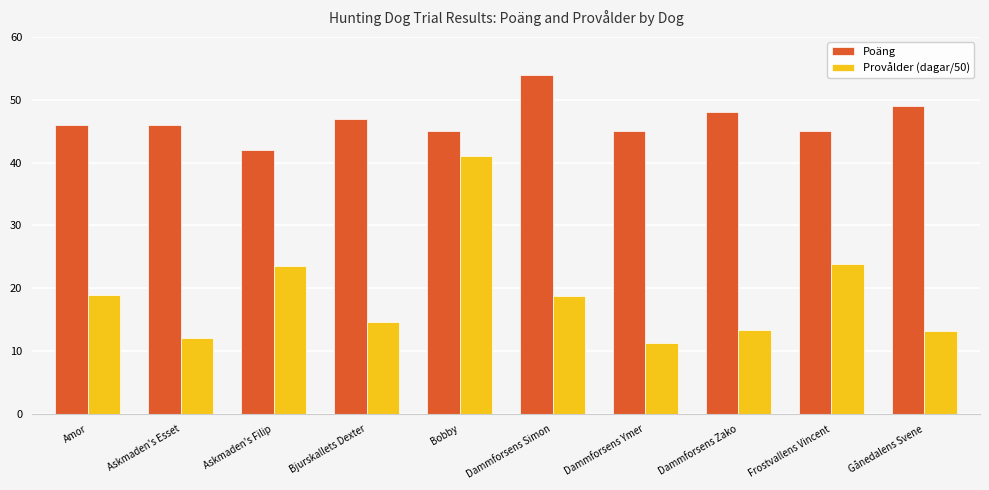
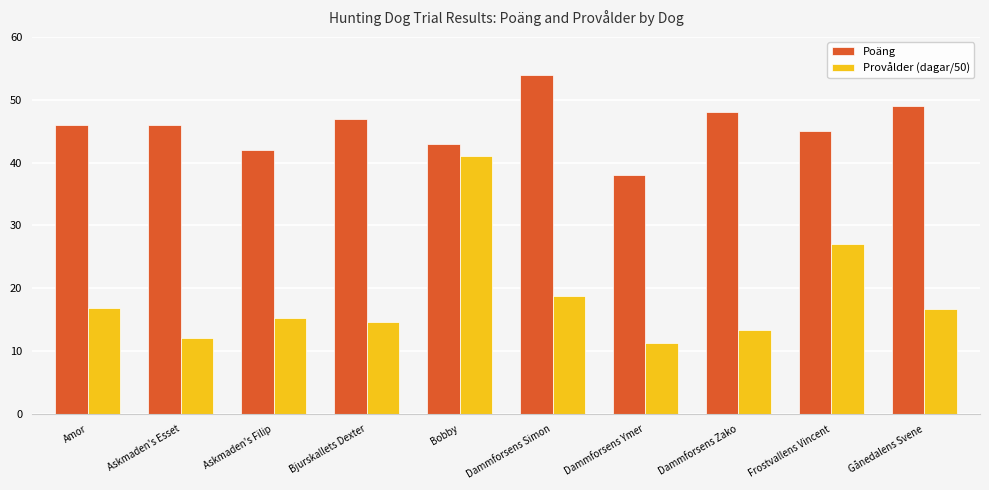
  {
    "Poäng": {
      "Amor": 46,
      "Askmaden's Esset": 46,
      "Askmaden's Filip": 42,
      "Bjurskallets Dexter": 47,
-     "Bobby": 45,
+     "Bobby": 43,
      "Dammforsens Simon": 54,
-     "Dammforsens Ymer": 45,
+     "Dammforsens Ymer": 38,
      "Dammforsens Zako": 48,
      "Frostvallens Vincent": 45,
      "Gånedalens Svene": 49
    },
    "Provålder (dagar/50)": {
-     "Amor": 19,
+     "Amor": 17,
      "Askmaden's Esset": 12,
-     "Askmaden's Filip": 24,
+     "Askmaden's Filip": 15,
      "Bjurskallets Dexter": 15,
      "Bobby": 41,
      "Dammforsens Simon": 19,
      "Dammforsens Ymer": 11,
      "Dammforsens Zako": 13,
-     "Frostvallens Vincent": 24,
-     "Gånedalens Svene": 13
+     "Frostvallens Vincent": 27,
+     "Gånedalens Svene": 17
    }
  }
